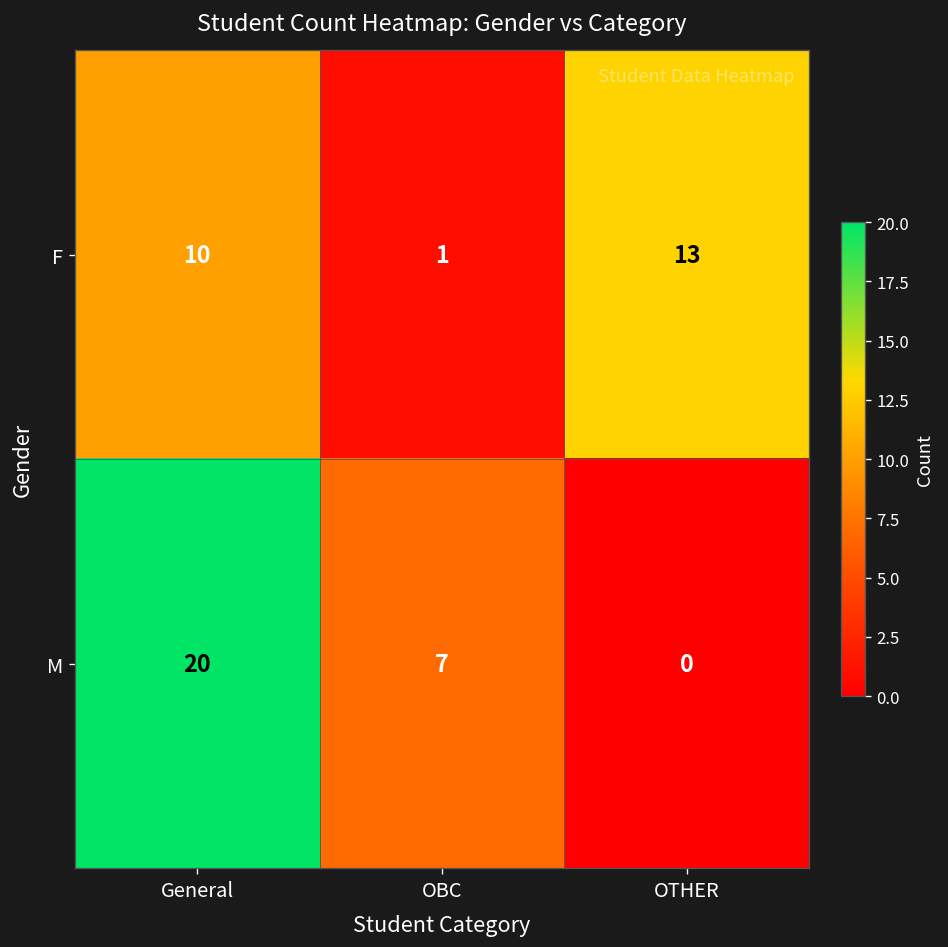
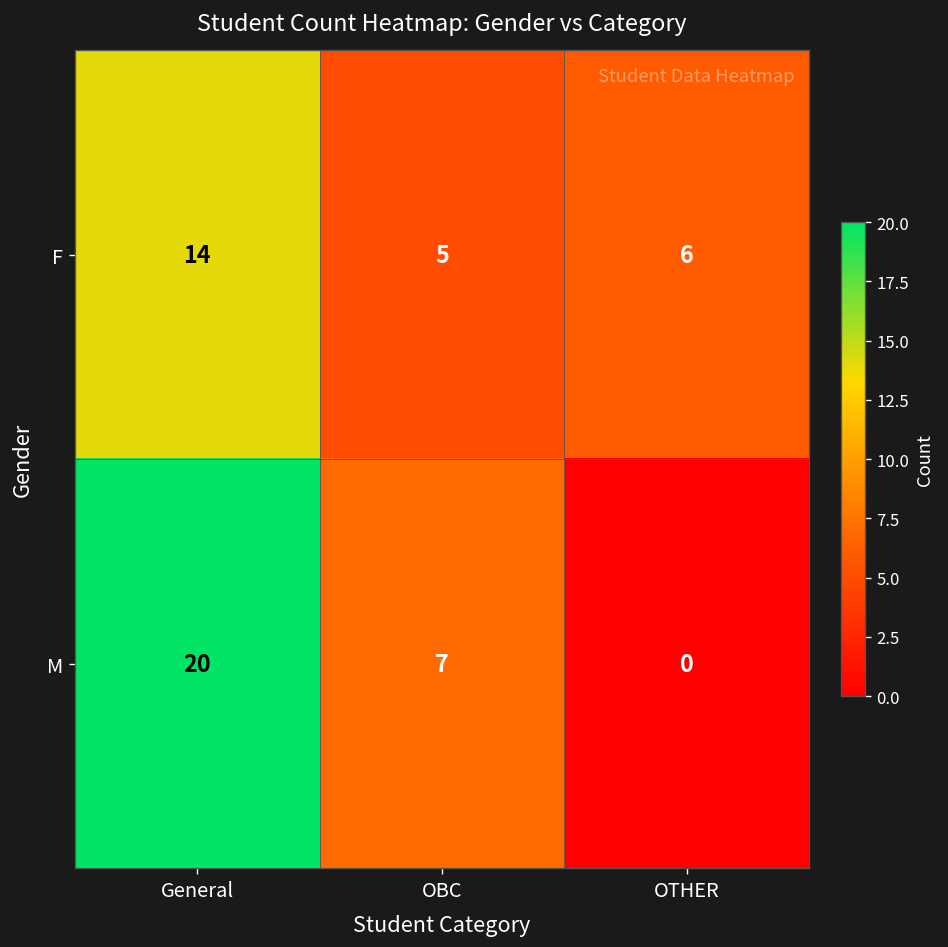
  {
    "F": {
-     "General": 10,
-     "OBC": 1,
-     "OTHER": 13
+     "General": 14,
+     "OBC": 5,
+     "OTHER": 6
    },
    "M": {
      "General": 20,
      "OBC": 7,
      "OTHER": 0
    }
  }
